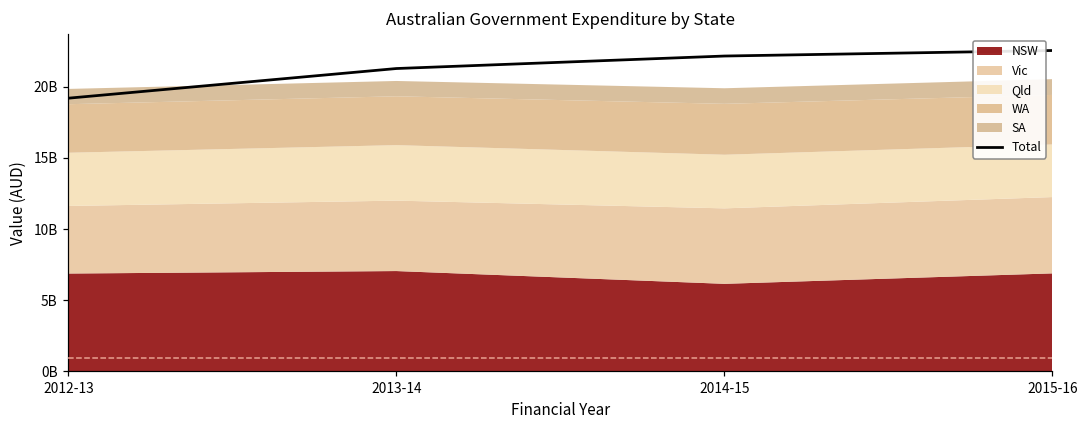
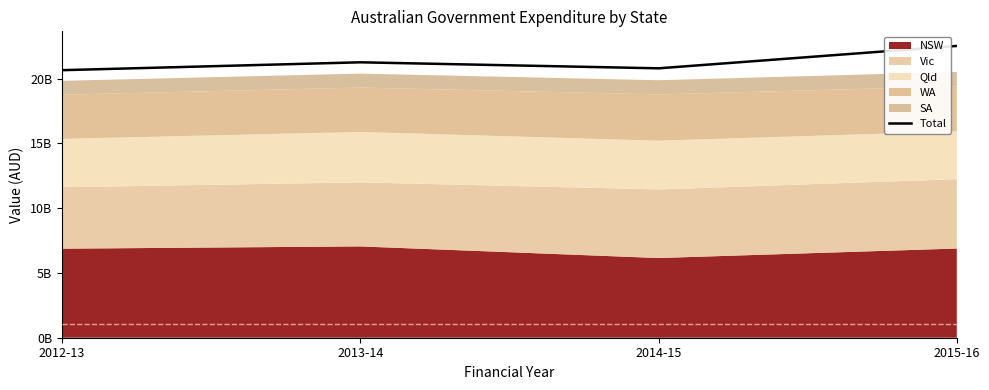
  {
    "Total": {
-     "2012-13": 19200000000,
+     "2012-13": 20700000000,
      "2013-14": 21300000000,
-     "2014-15": 22100000000,
+     "2014-15": 20800000000,
      "2015-16": 22500000000
    },
    "NSW": {
      "2012-13": 6900000000,
      "2013-14": 7000000000,
      "2014-15": 6200000000,
      "2015-16": 6900000000
    }
  }
